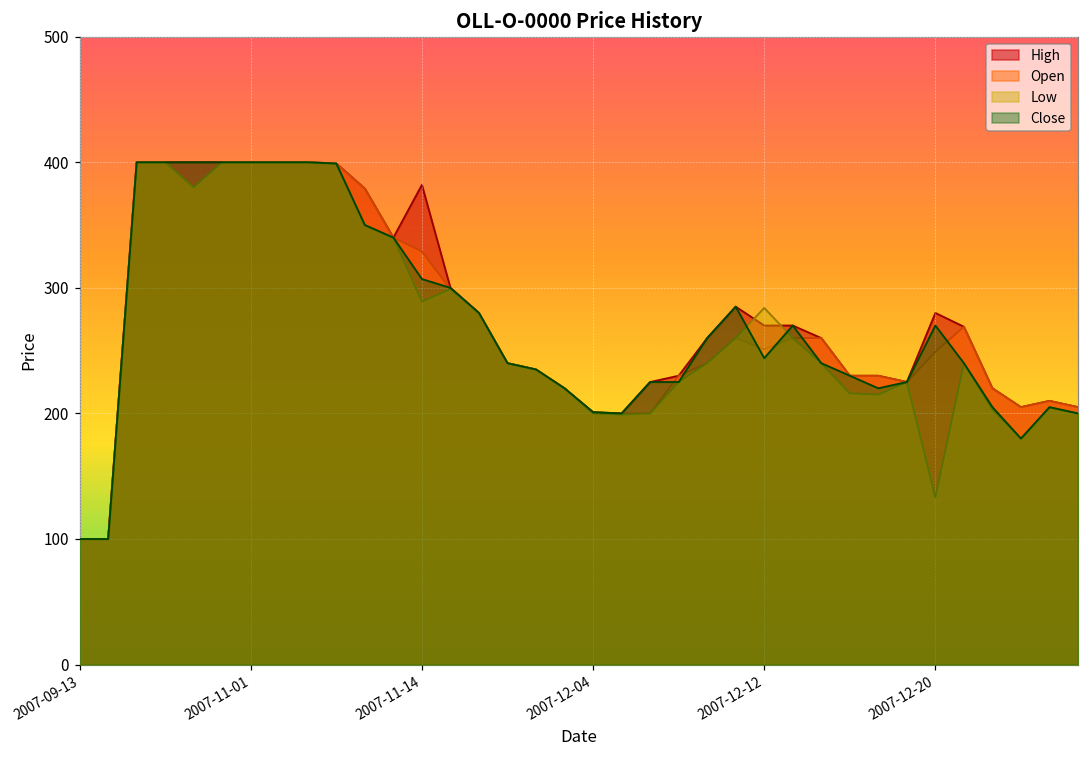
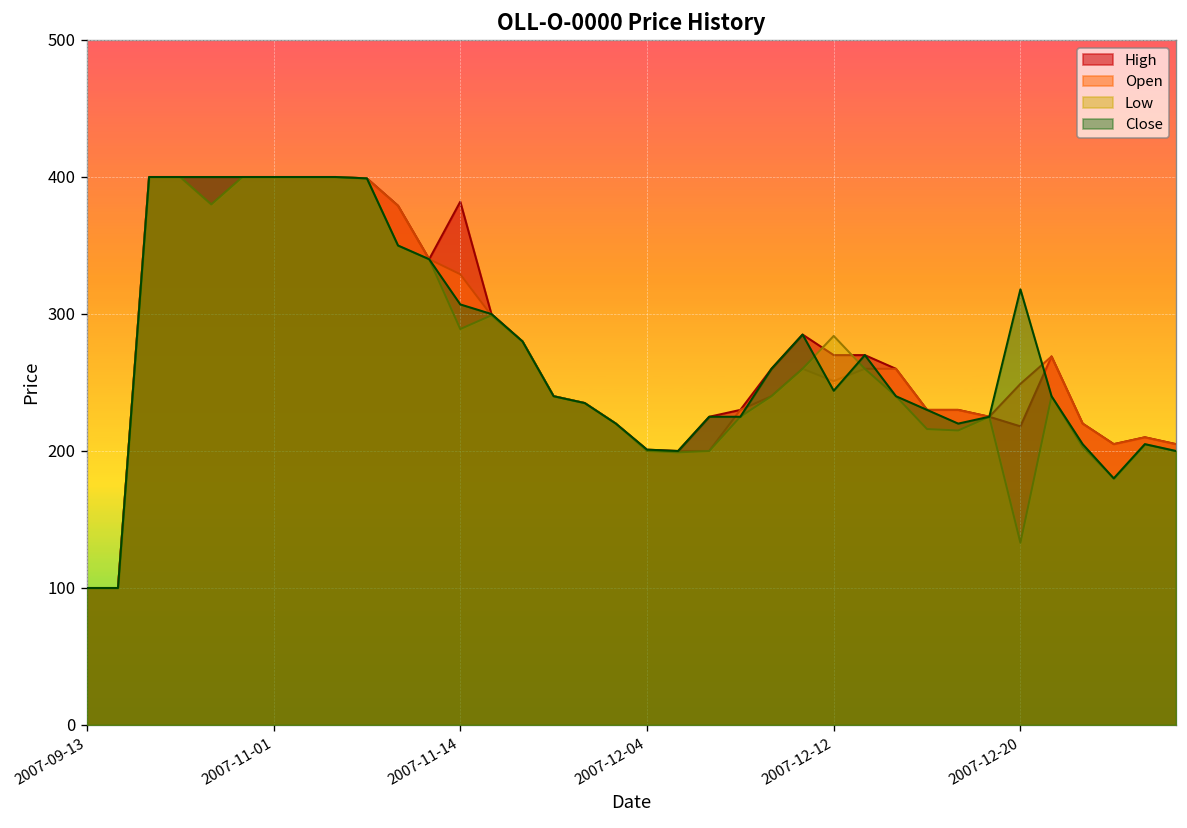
  {
    "High": {
      "2007-11-14": 382,
      "2007-12-12": 270,
-     "2007-12-20": 280
+     "2007-12-20": 218
    },
    "Open": {
      "2007-11-14": 329,
      "2007-12-12": 251,
      "2007-12-20": 249
    },
    "Low": {
      "2007-11-14": 289,
      "2007-12-12": 284,
      "2007-12-20": 133
    },
    "Close": {
      "2007-11-14": 307,
      "2007-12-12": 244,
-     "2007-12-20": 270
+     "2007-12-20": 318
    }
  }
